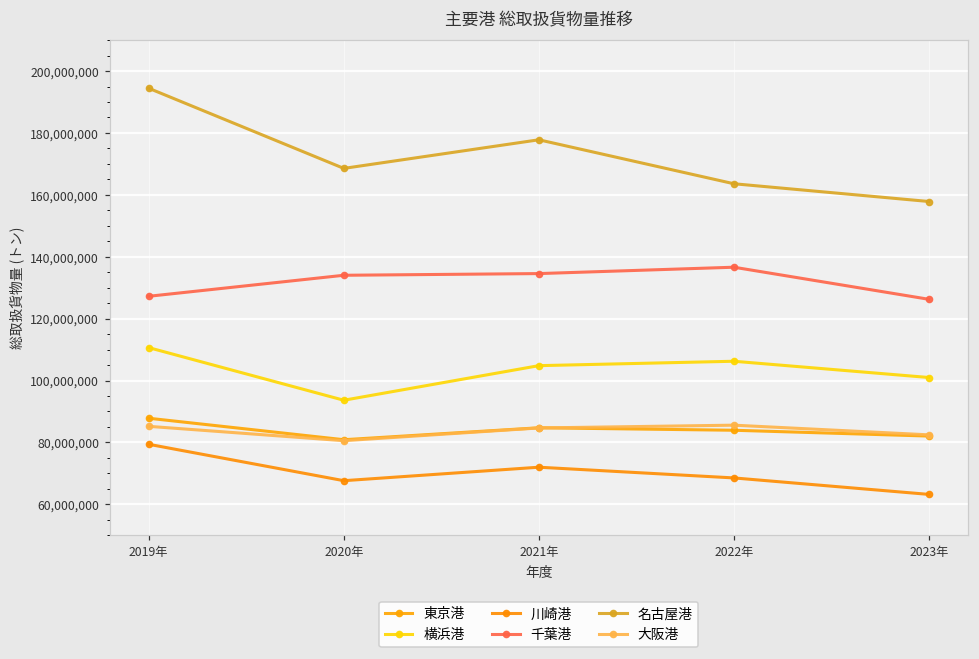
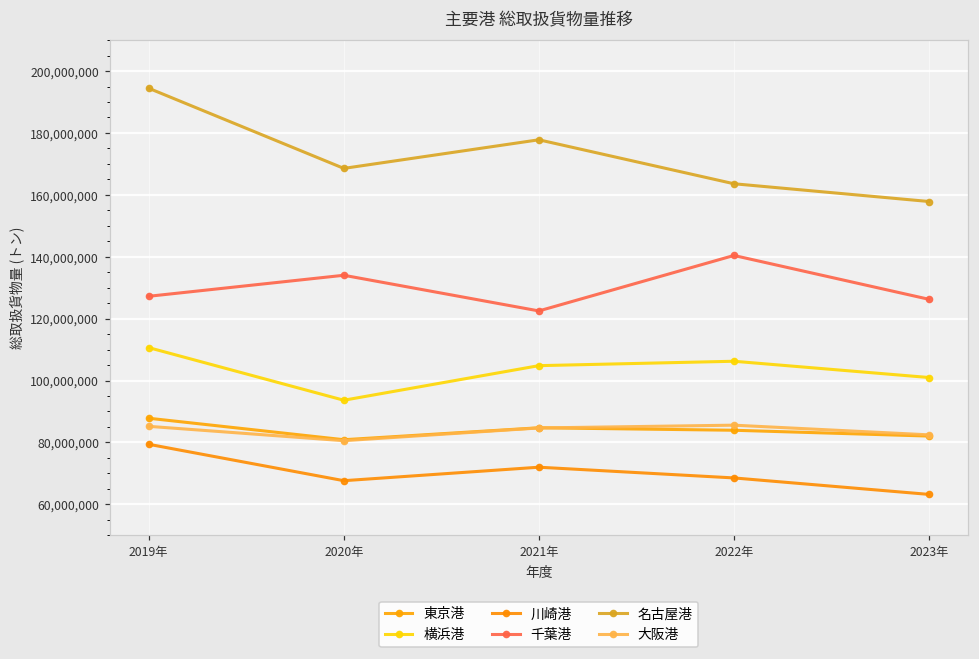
  {
    "千葉港": {
      "2019年": "127,000,000",
      "2020年": "134,000,000",
-     "2021年": "135,000,000",
-     "2022年": "137,000,000",
+     "2021年": "122,000,000",
+     "2022年": "140,000,000",
      "2023年": "126,000,000"
    }
  }
